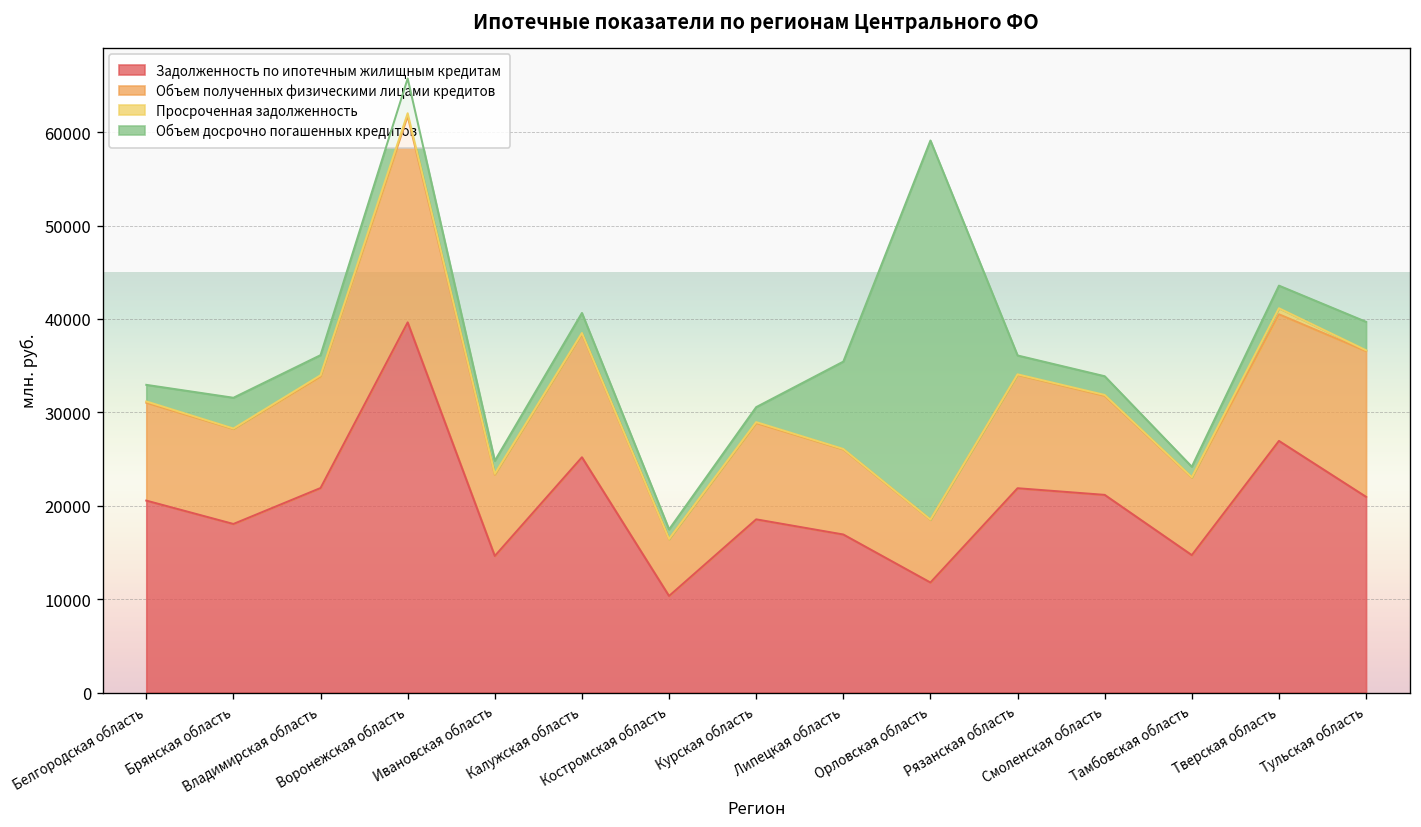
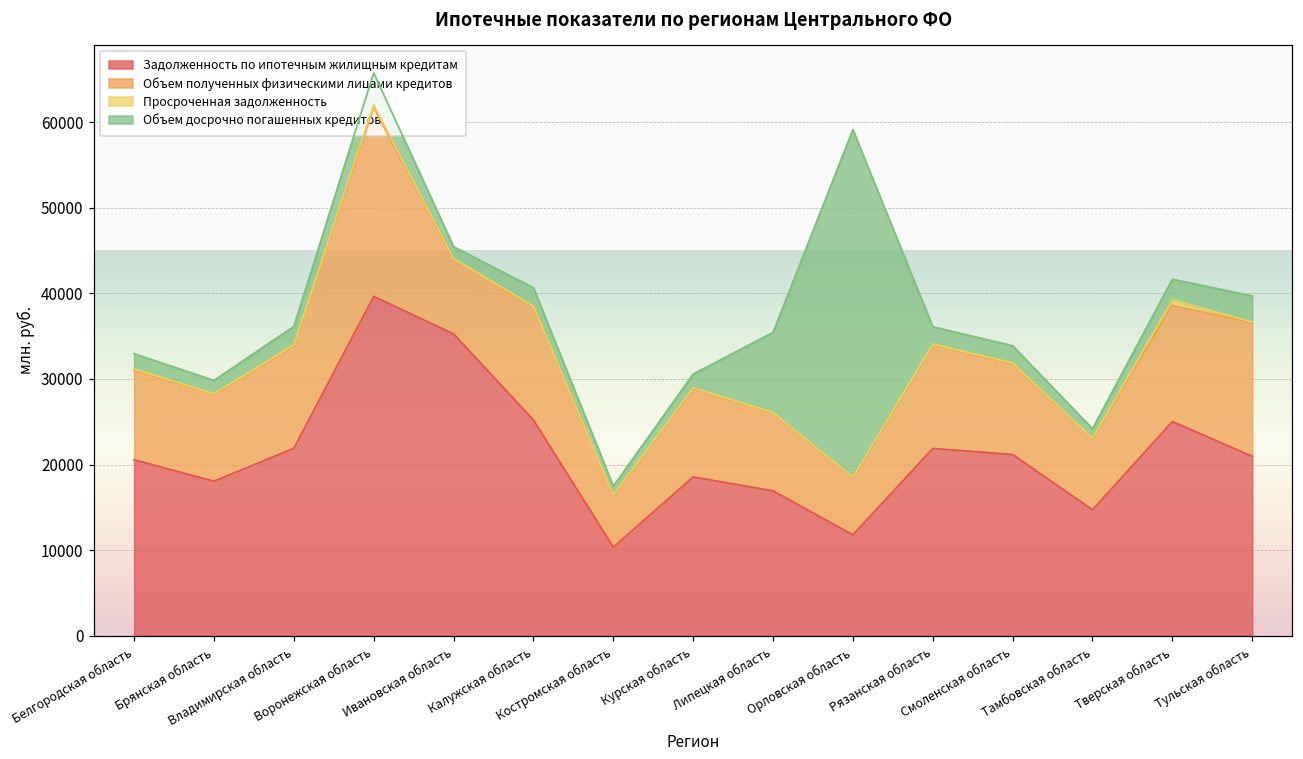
  {
    "Задолженность по ипотечным жилищным кредитам": {
      "Белгородская область": 21000,
      "Брянская область": 18000,
      "Владимирская область": 22000,
      "Воронежская область": 40000,
-     "Ивановская область": 15000,
+     "Ивановская область": 35000,
      "Калужская область": 25000,
      "Костромская область": 10000,
      "Курская область": 19000,
      "Липецкая область": 17000,
      "Орловская область": 12000,
      "Рязанская область": 22000,
      "Смоленская область": 21000,
      "Тамбовская область": 15000,
-     "Тверская область": 27000,
+     "Тверская область": 25000,
      "Тульская область": 21000
    },
    "Объем досрочно погашенных кредитов": {
      "Белгородская область": 2000,
-     "Брянская область": 3000,
+     "Брянская область": 2000,
      "Владимирская область": 2000,
      "Ивановская область": 1000,
      "Калужская область": 2000,
      "Костромская область": 1000,
      "Курская область": 2000,
      "Липецкая область": 9000,
      "Орловская область": 41000,
      "Рязанская область": 2000,
      "Смоленская область": 2000,
      "Тамбовская область": 1000,
      "Тверская область": 2000,
      "Тульская область": 3000
    }
  }
